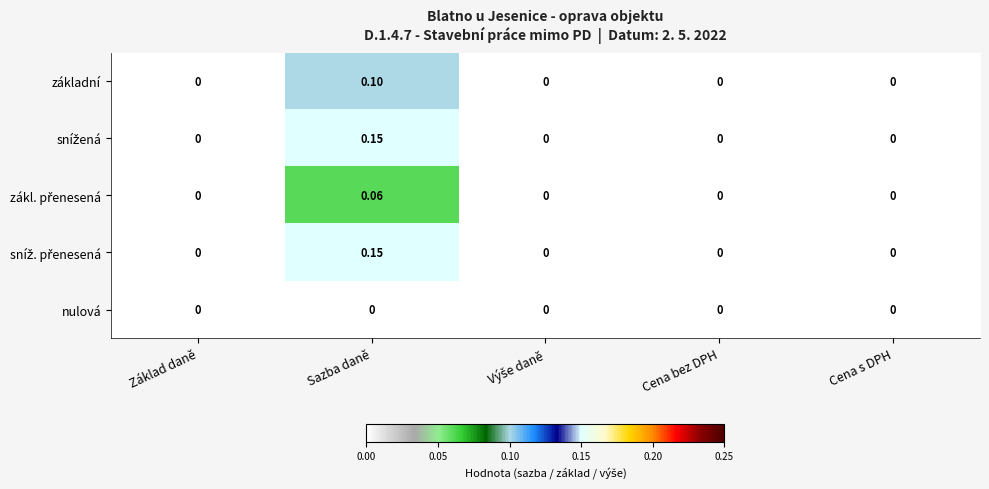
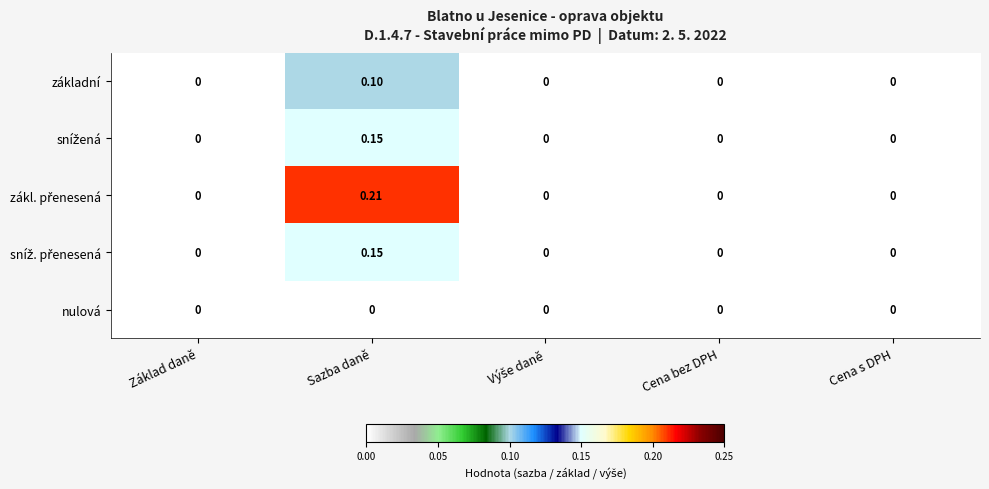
  {
    "základní": {
      "Základ daně": 0,
      "Sazba daně": 0.10,
      "Výše daně": 0,
      "Cena bez DPH": 0,
      "Cena s DPH": 0
    },
    "snížená": {
      "Základ daně": 0,
      "Sazba daně": 0.15,
      "Výše daně": 0,
      "Cena bez DPH": 0,
      "Cena s DPH": 0
    },
    "zákl. přenesená": {
      "Základ daně": 0,
-     "Sazba daně": 0.06,
+     "Sazba daně": 0.21,
      "Výše daně": 0,
      "Cena bez DPH": 0,
      "Cena s DPH": 0
    },
    "sníž. přenesená": {
      "Základ daně": 0,
      "Sazba daně": 0.15,
      "Výše daně": 0,
      "Cena bez DPH": 0,
      "Cena s DPH": 0
    },
    "nulová": {
      "Základ daně": 0,
      "Sazba daně": 0,
      "Výše daně": 0,
      "Cena bez DPH": 0,
      "Cena s DPH": 0
    }
  }
